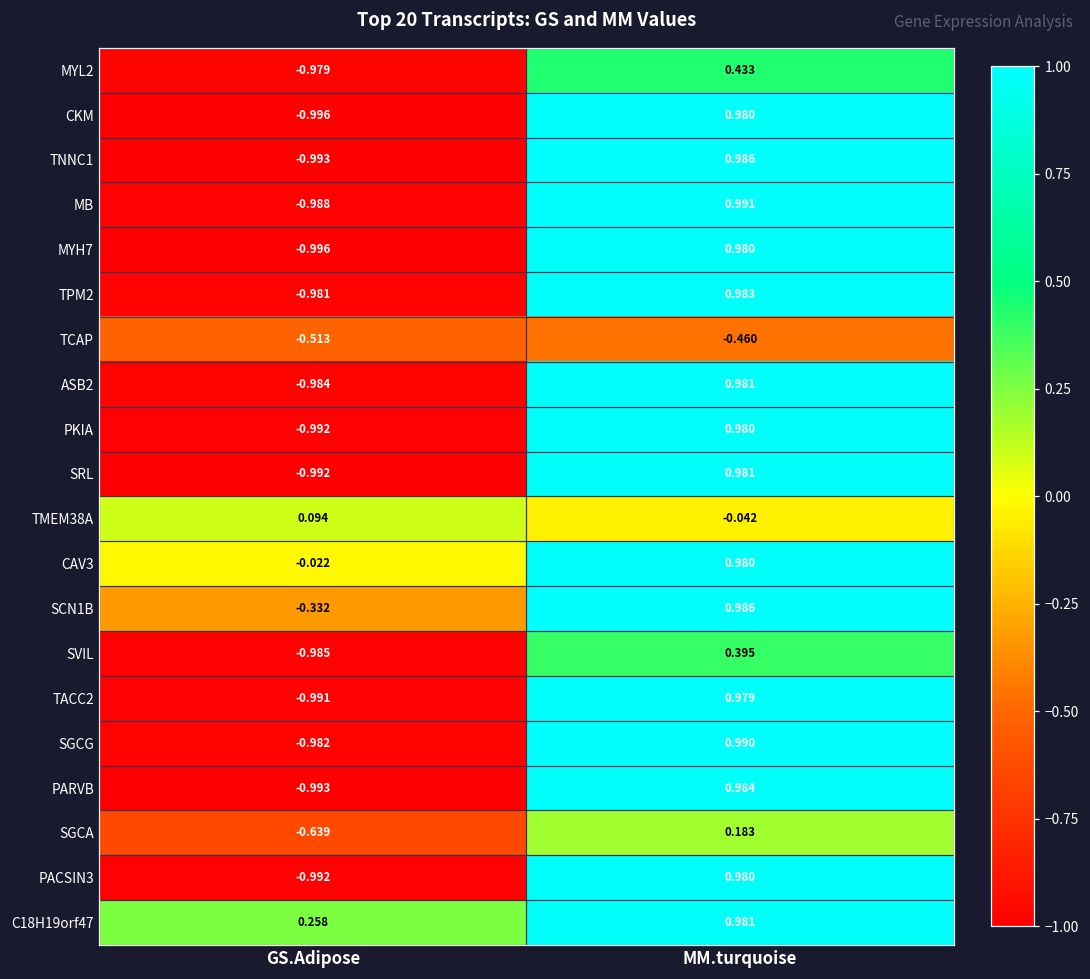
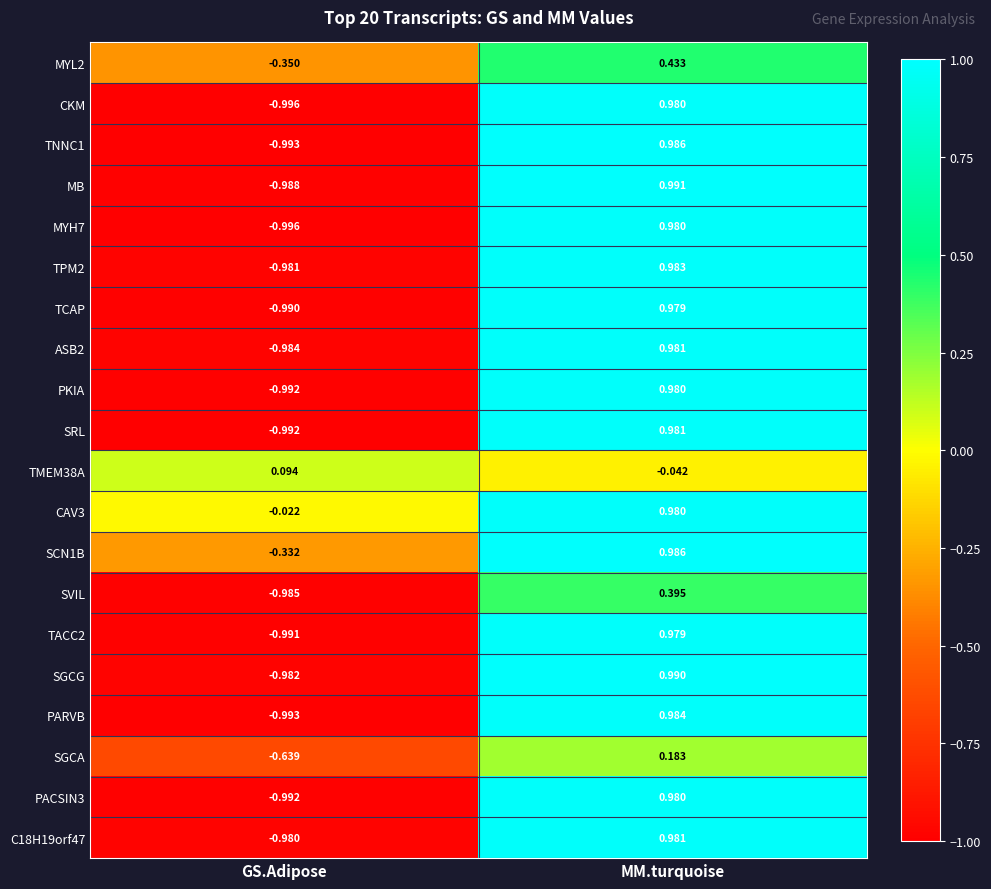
  {
    "MYL2": {
-     "GS.Adipose": -0.979,
+     "GS.Adipose": -0.350,
      "MM.turquoise": 0.433
    },
    "CKM": {
      "GS.Adipose": -0.996,
      "MM.turquoise": 0.980
    },
    "TNNC1": {
      "GS.Adipose": -0.993,
      "MM.turquoise": 0.986
    },
    "MB": {
      "GS.Adipose": -0.988,
      "MM.turquoise": 0.991
    },
    "MYH7": {
      "GS.Adipose": -0.996,
      "MM.turquoise": 0.980
    },
    "TPM2": {
      "GS.Adipose": -0.981,
      "MM.turquoise": 0.983
    },
    "TCAP": {
-     "GS.Adipose": -0.513,
-     "MM.turquoise": -0.460
+     "GS.Adipose": -0.990,
+     "MM.turquoise": 0.979
    },
    "ASB2": {
      "GS.Adipose": -0.984,
      "MM.turquoise": 0.981
    },
    "PKIA": {
      "GS.Adipose": -0.992,
      "MM.turquoise": 0.980
    },
    "SRL": {
      "GS.Adipose": -0.992,
      "MM.turquoise": 0.981
    },
    "TMEM38A": {
      "GS.Adipose": 0.094,
      "MM.turquoise": -0.042
    },
    "CAV3": {
      "GS.Adipose": -0.022,
      "MM.turquoise": 0.980
    },
    "SCN1B": {
      "GS.Adipose": -0.332,
      "MM.turquoise": 0.986
    },
    "SVIL": {
      "GS.Adipose": -0.985,
      "MM.turquoise": 0.395
    },
    "TACC2": {
      "GS.Adipose": -0.991,
      "MM.turquoise": 0.979
    },
    "SGCG": {
      "GS.Adipose": -0.982,
      "MM.turquoise": 0.990
    },
    "PARVB": {
      "GS.Adipose": -0.993,
      "MM.turquoise": 0.984
    },
    "SGCA": {
      "GS.Adipose": -0.639,
      "MM.turquoise": 0.183
    },
    "PACSIN3": {
      "GS.Adipose": -0.992,
      "MM.turquoise": 0.980
    },
    "C18H19orf47": {
-     "GS.Adipose": 0.258,
+     "GS.Adipose": -0.980,
      "MM.turquoise": 0.981
    }
  }
